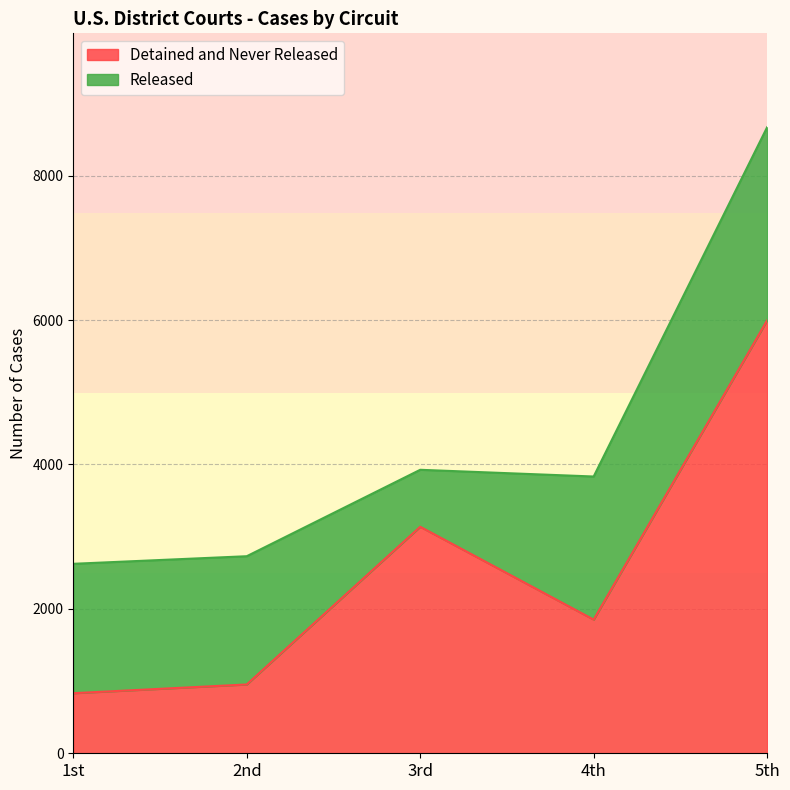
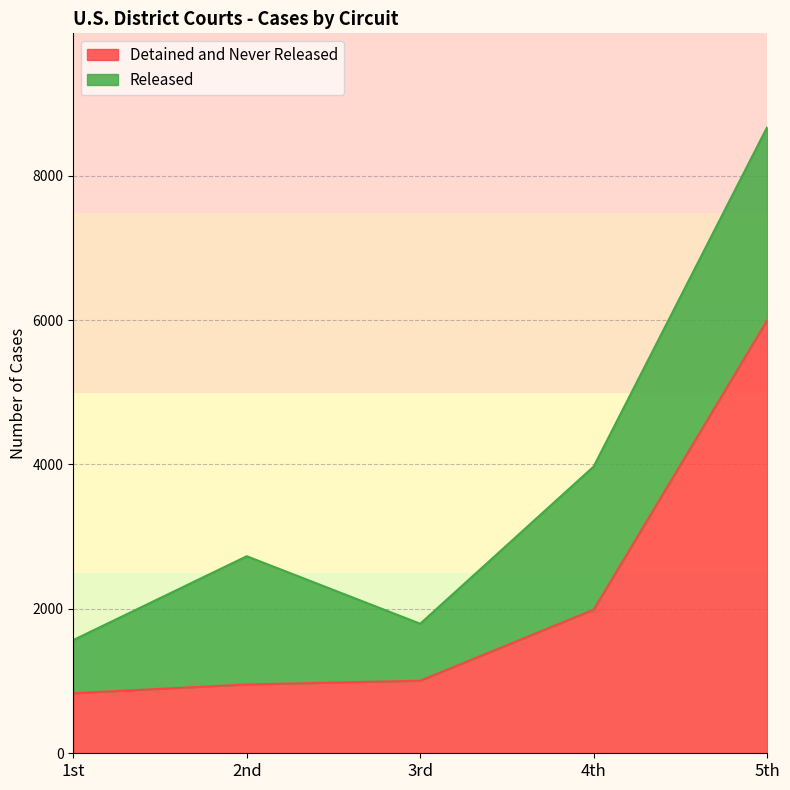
  {
    "Detained and Never Released": {
      "1st": 800,
      "2nd": 1000,
-     "3rd": 3100,
-     "4th": 1900,
+     "3rd": 1000,
+     "4th": 2000,
      "5th": 6000
    },
    "Released": {
-     "1st": 1800,
+     "1st": 700,
      "2nd": 1800,
      "3rd": 800,
      "4th": 2000,
      "5th": 2700
    }
  }
